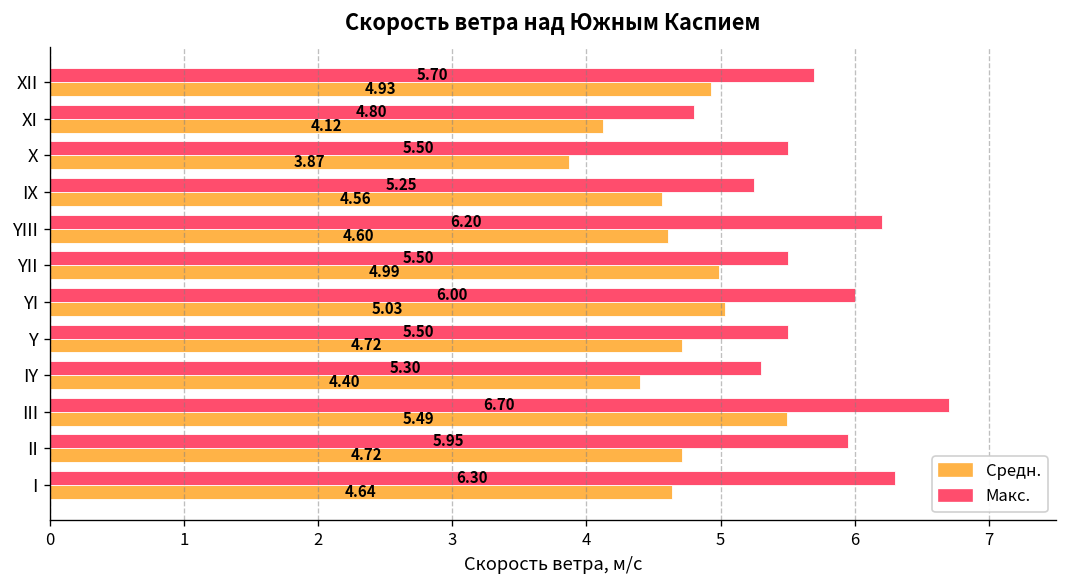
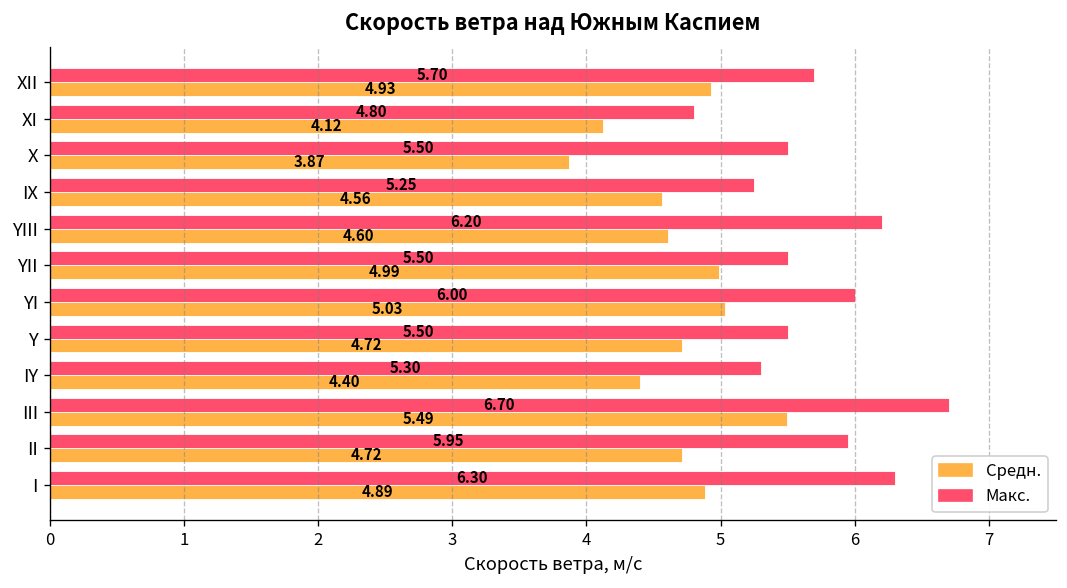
  {
    "Средн.": {
      "XII": 4.93,
      "XI": 4.12,
      "X": 3.87,
      "IX": 4.56,
      "YIII": 4.60,
      "YII": 4.99,
      "YI": 5.03,
      "Y": 4.72,
      "IY": 4.40,
      "III": 5.49,
      "II": 4.72,
-     "I": 4.64
+     "I": 4.89
    },
    "Макс.": {
      "XII": 5.70,
      "XI": 4.80,
      "X": 5.50,
      "IX": 5.25,
      "YIII": 6.20,
      "YII": 5.50,
      "YI": 6.00,
      "Y": 5.50,
      "IY": 5.30,
      "III": 6.70,
      "II": 5.95,
      "I": 6.30
    }
  }
